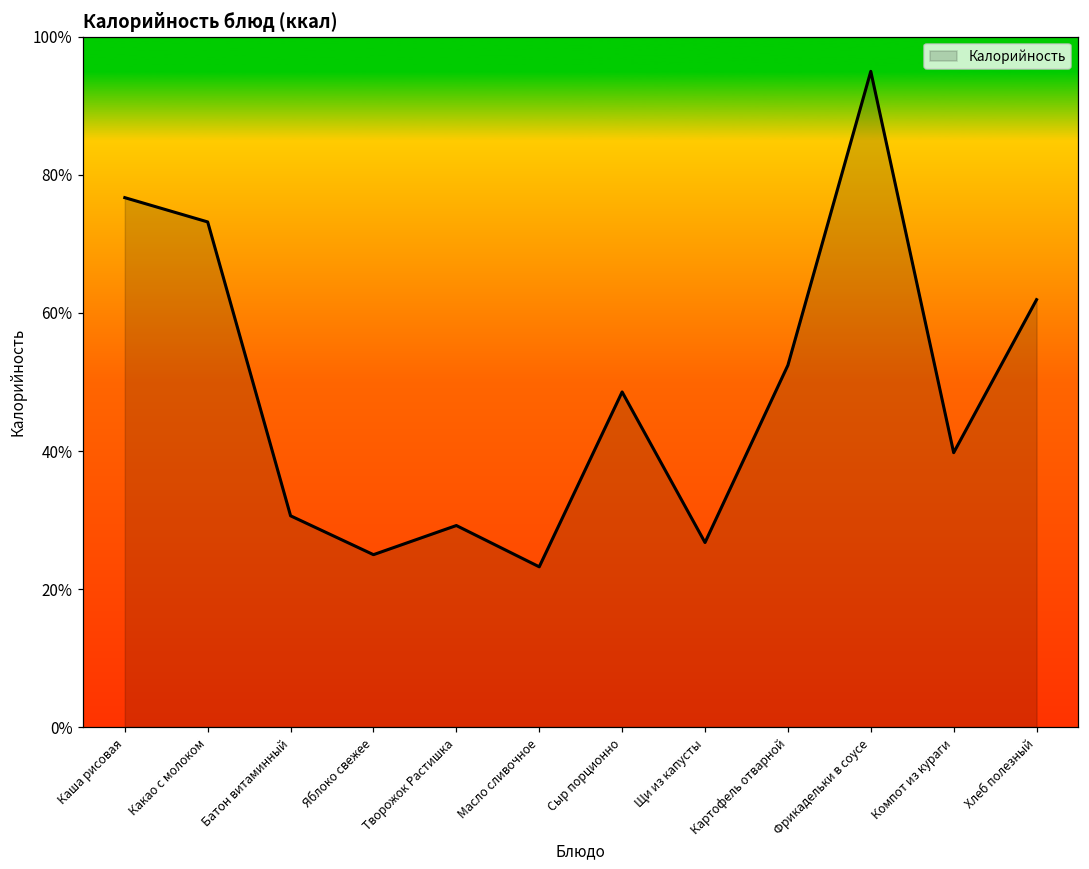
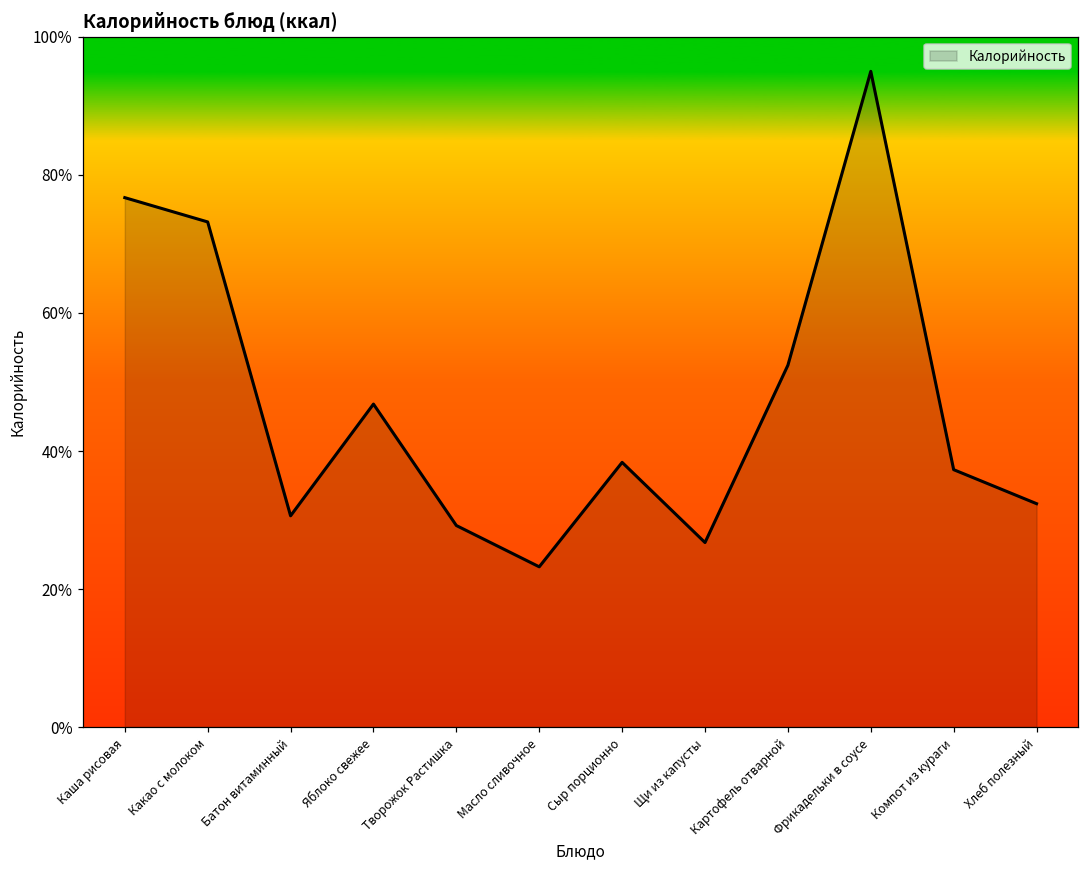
  {
    "Каша рисовая": "77%",
    "Какао с молоком": "73%",
    "Батон витаминный": "31%",
-   "Яблоко свежее": "25%",
+   "Яблоко свежее": "47%",
    "Творожок Растишка": "29%",
    "Масло сливочное": "23%",
-   "Сыр порционно": "49%",
+   "Сыр порционно": "38%",
    "Щи из капусты": "27%",
    "Картофель отварной": "52%",
    "Фрикадельки в соусе": "95%",
-   "Компот из кураги": "40%",
-   "Хлеб полезный": "62%"
+   "Компот из кураги": "37%",
+   "Хлеб полезный": "32%"
  }
